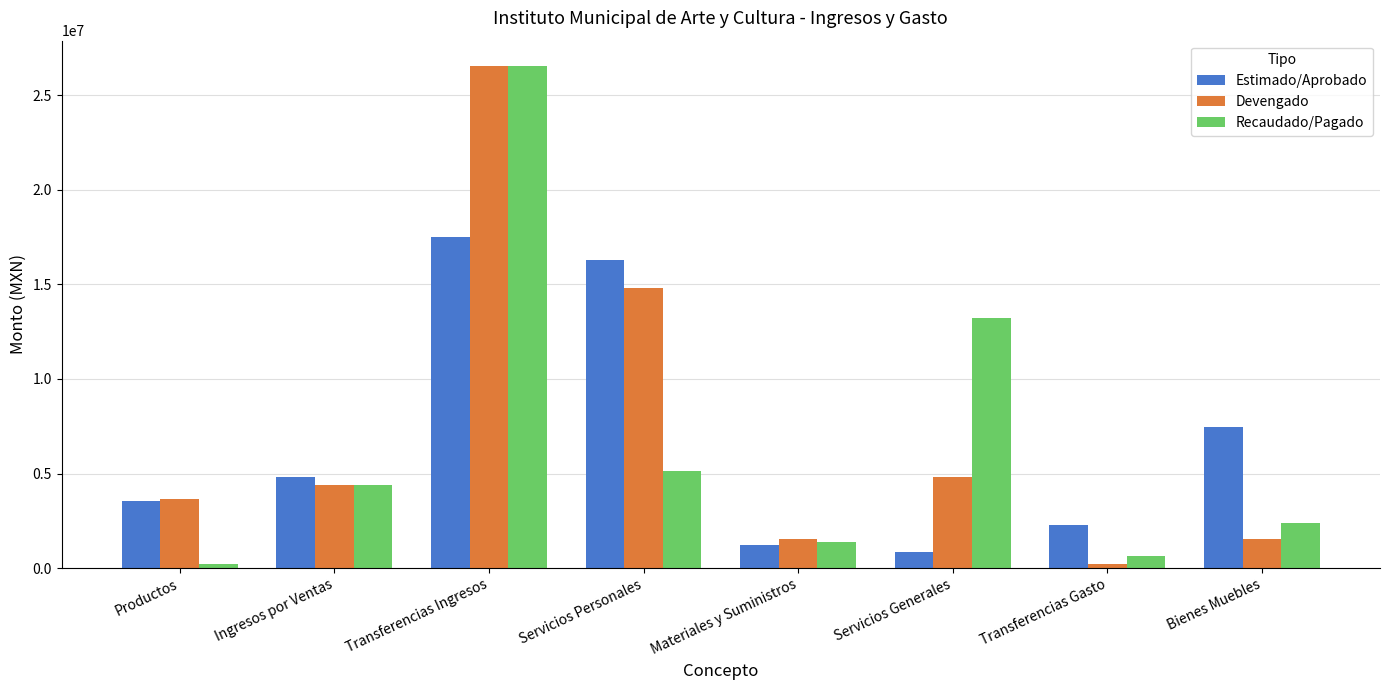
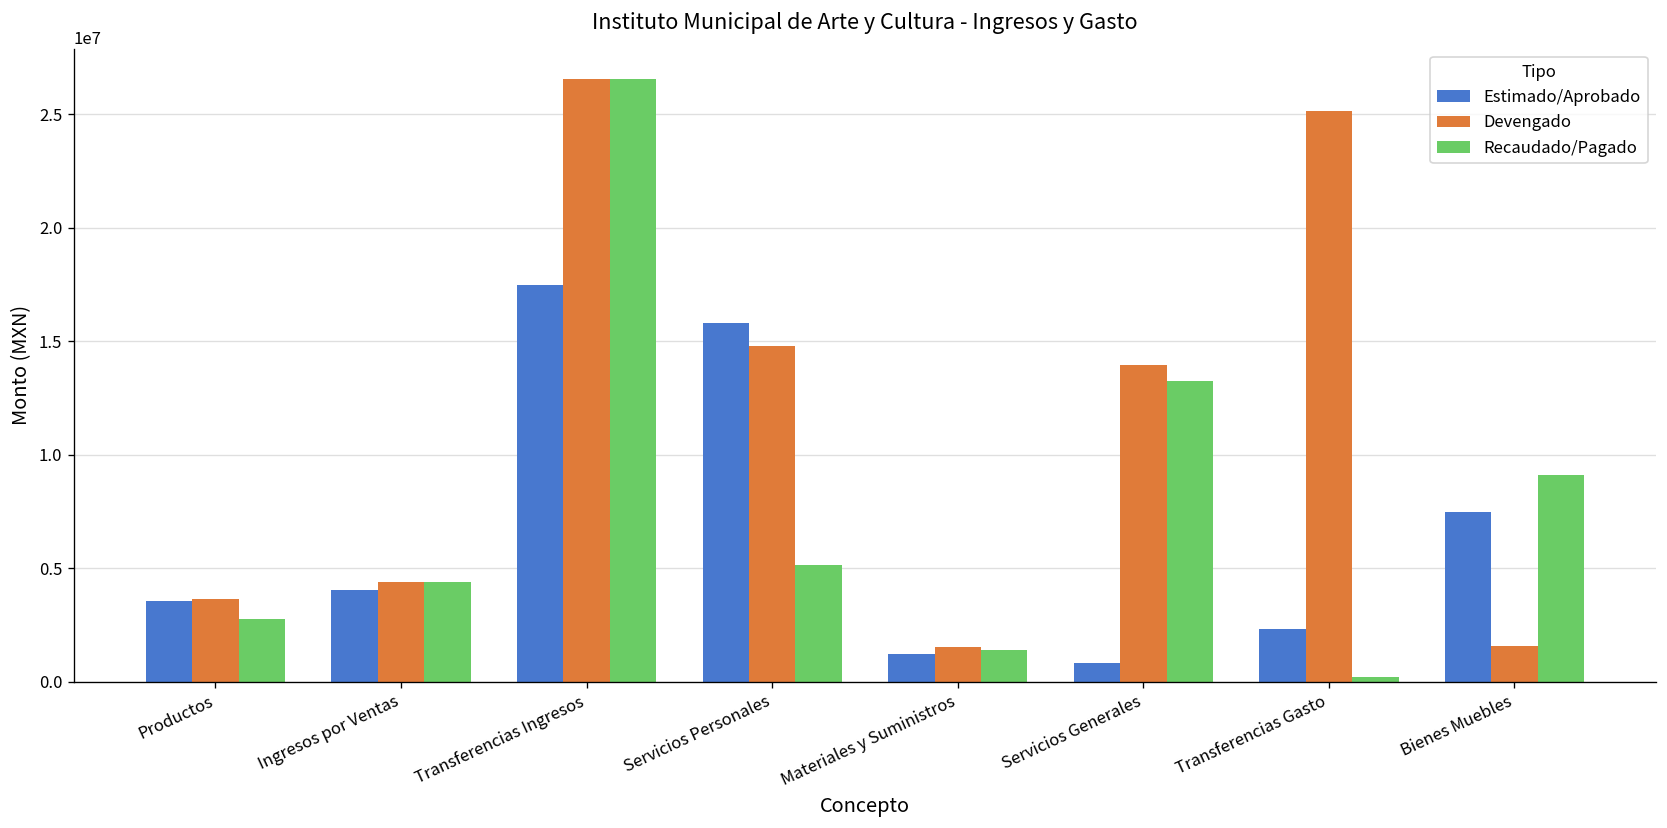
  {
    "Estimado/Aprobado": {
      "Productos": 3600000,
-     "Ingresos por Ventas": 4800000,
+     "Ingresos por Ventas": 4000000,
      "Transferencias Ingresos": 17500000,
-     "Servicios Personales": 16300000,
+     "Servicios Personales": 15800000,
      "Materiales y Suministros": 1200000,
      "Servicios Generales": 800000,
      "Transferencias Gasto": 2300000,
      "Bienes Muebles": 7500000
    },
    "Devengado": {
      "Productos": 3600000,
      "Ingresos por Ventas": 4400000,
      "Transferencias Ingresos": 26600000,
      "Servicios Personales": 14800000,
      "Materiales y Suministros": 1500000,
-     "Servicios Generales": 4800000,
-     "Transferencias Gasto": 200000,
+     "Servicios Generales": 14000000,
+     "Transferencias Gasto": 25100000,
      "Bienes Muebles": 1600000
    },
    "Recaudado/Pagado": {
-     "Productos": 200000,
+     "Productos": 2800000,
      "Ingresos por Ventas": 4400000,
      "Transferencias Ingresos": 26600000,
      "Servicios Personales": 5100000,
      "Materiales y Suministros": 1400000,
      "Servicios Generales": 13200000,
-     "Transferencias Gasto": 700000,
-     "Bienes Muebles": 2400000
+     "Transferencias Gasto": 200000,
+     "Bienes Muebles": 9100000
    }
  }
